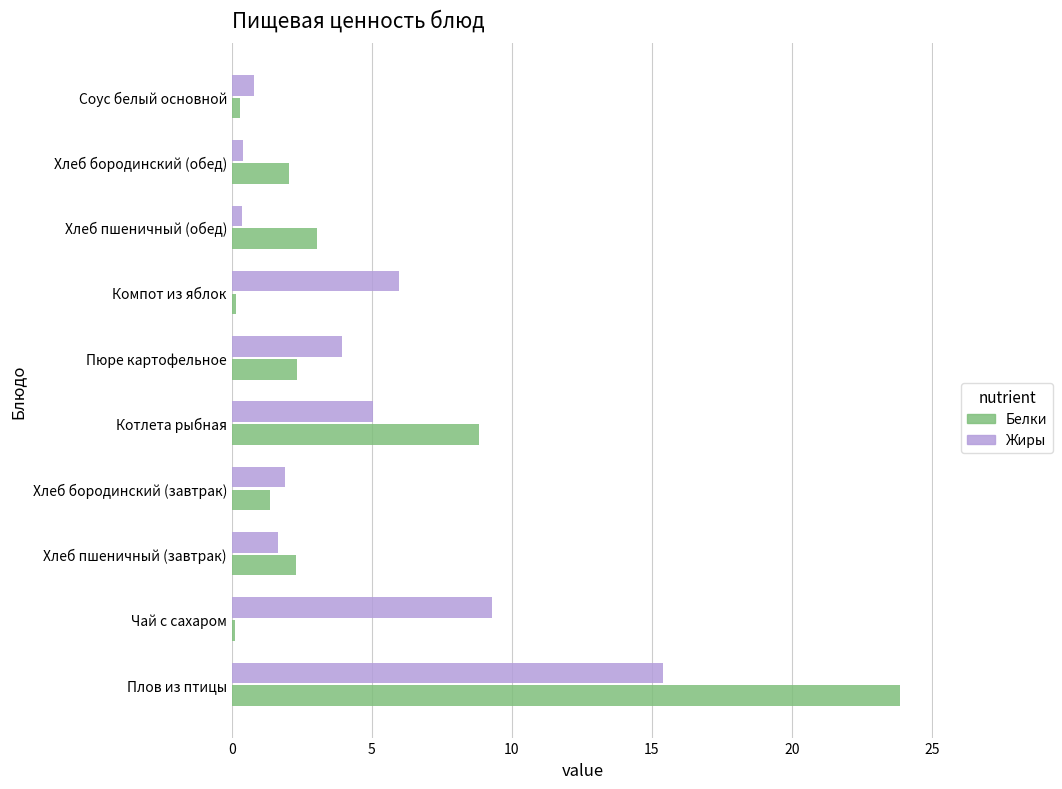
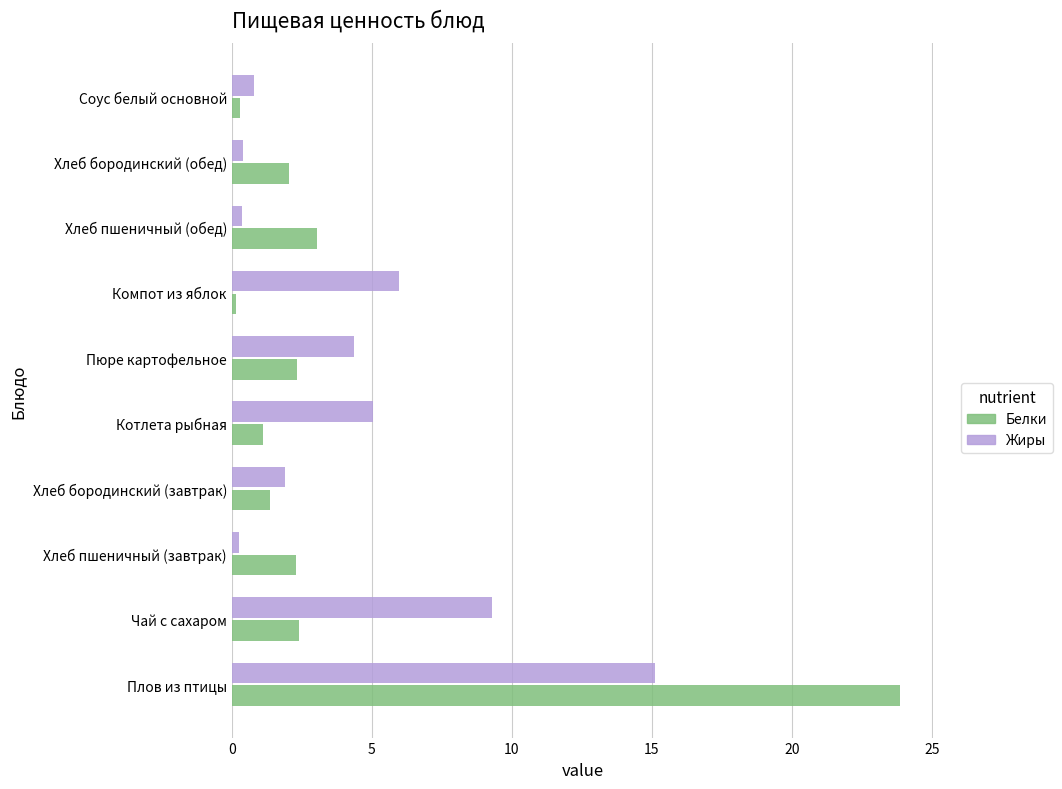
  {
    "Белки": {
      "Соус белый основной": 0.3,
      "Хлеб бородинский (обед)": 2.0,
      "Хлеб пшеничный (обед)": 3.0,
      "Компот из яблок": 0.1,
      "Пюре картофельное": 2.3,
-     "Котлета рыбная": 8.8,
+     "Котлета рыбная": 1.1,
      "Хлеб бородинский (завтрак)": 1.4,
      "Хлеб пшеничный (завтрак)": 2.3,
-     "Чай с сахаром": 0.1,
+     "Чай с сахаром": 2.4,
      "Плов из птицы": 23.9
    },
    "Жиры": {
      "Соус белый основной": 0.8,
      "Хлеб бородинский (обед)": 0.4,
      "Хлеб пшеничный (обед)": 0.4,
      "Компот из яблок": 6.0,
-     "Пюре картофельное": 3.9,
+     "Пюре картофельное": 4.4,
      "Котлета рыбная": 5.1,
      "Хлеб бородинский (завтрак)": 1.9,
-     "Хлеб пшеничный (завтрак)": 1.7,
+     "Хлеб пшеничный (завтрак)": 0.3,
      "Чай с сахаром": 9.3,
-     "Плов из птицы": 15.4
+     "Плов из птицы": 15.1
    }
  }
